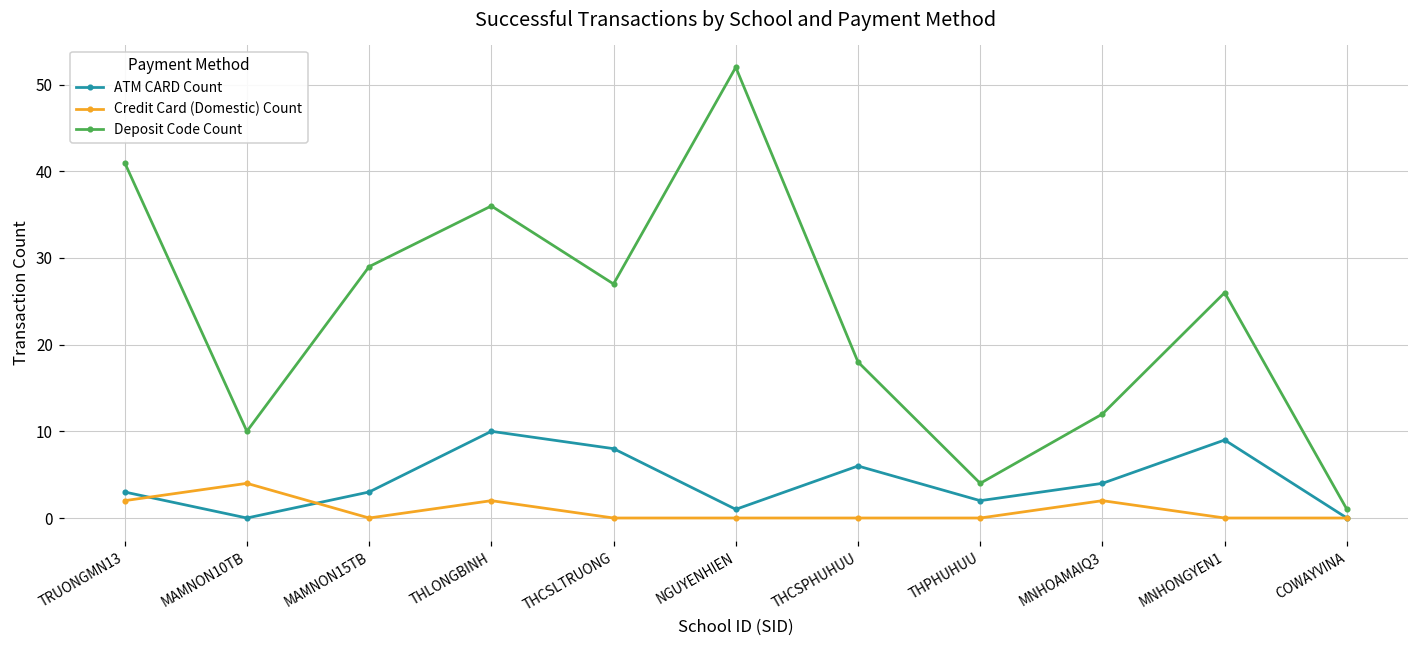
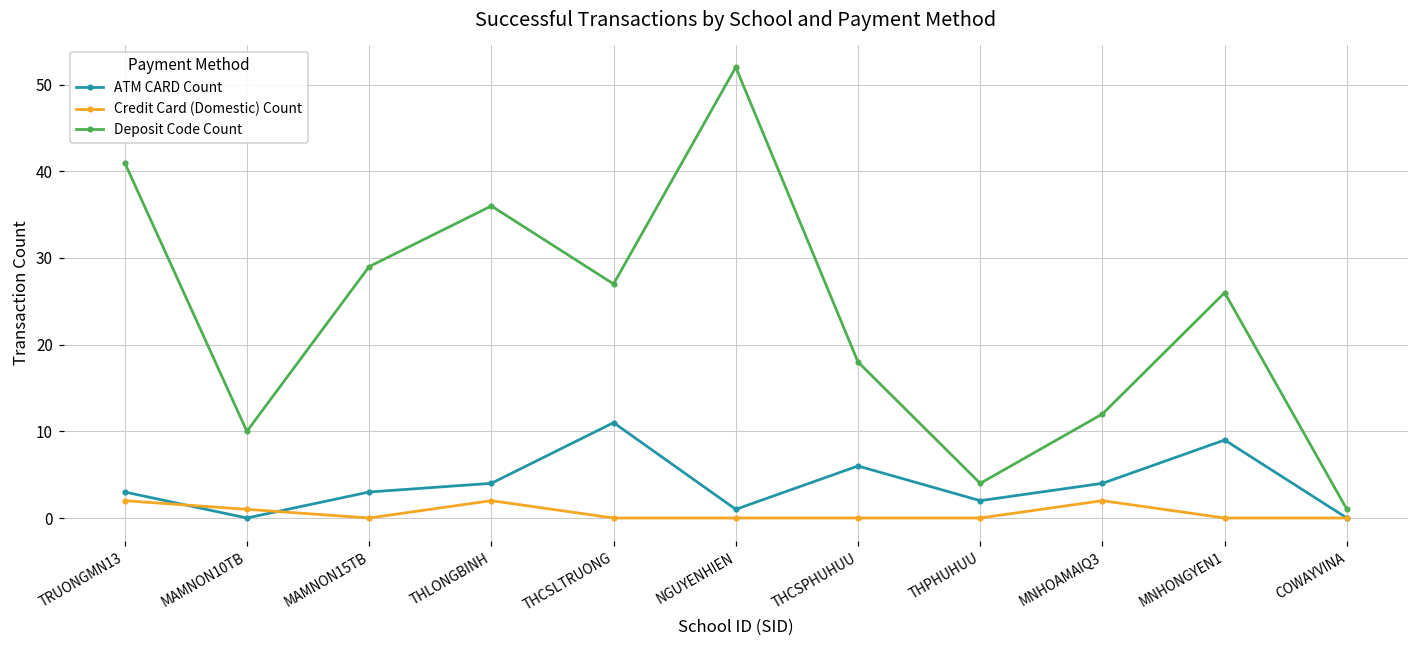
  {
    "ATM CARD Count": {
      "TRUONGMN13": 3,
      "MAMNON10TB": 0,
      "MAMNON15TB": 3,
-     "THLONGBINH": 10,
-     "THCSLTRUONG": 8,
+     "THLONGBINH": 4,
+     "THCSLTRUONG": 11,
      "NGUYENHIEN": 1,
      "THCSPHUHUU": 6,
      "THPHUHUU": 2,
      "MNHOAMAIQ3": 4,
      "MNHONGYEN1": 9
    },
    "Credit Card (Domestic) Count": {
      "TRUONGMN13": 2,
-     "MAMNON10TB": 4,
+     "MAMNON10TB": 1,
      "MAMNON15TB": 0,
      "THLONGBINH": 2,
      "THCSLTRUONG": 0,
      "NGUYENHIEN": 0,
      "THCSPHUHUU": 0,
      "THPHUHUU": 0,
      "MNHOAMAIQ3": 2,
      "MNHONGYEN1": 0
    },
    "Deposit Code Count": {
      "TRUONGMN13": 41,
      "MAMNON10TB": 10,
      "MAMNON15TB": 29,
      "THLONGBINH": 36,
      "THCSLTRUONG": 27,
      "NGUYENHIEN": 52,
      "THCSPHUHUU": 18,
      "THPHUHUU": 4,
      "MNHOAMAIQ3": 12,
      "MNHONGYEN1": 26,
      "COWAYVINA": 1
    }
  }
